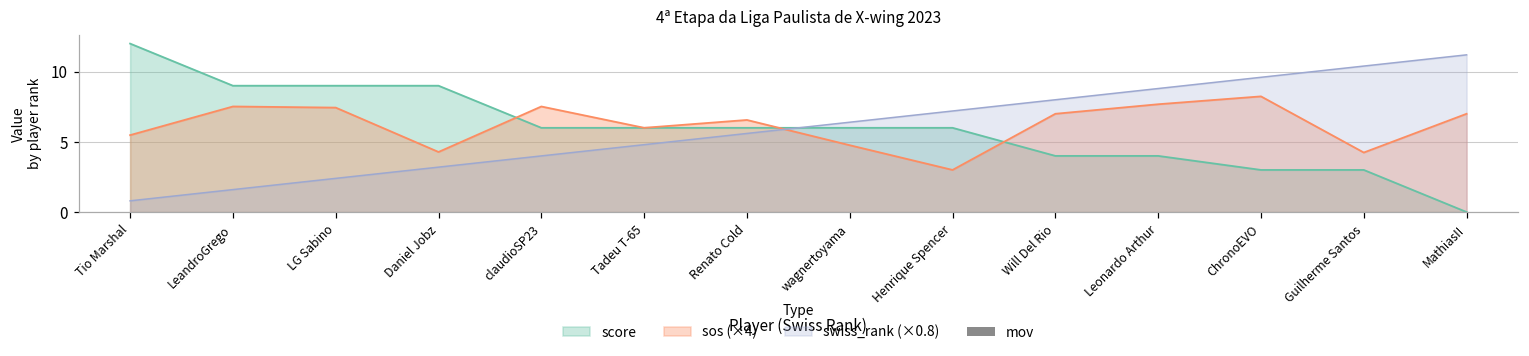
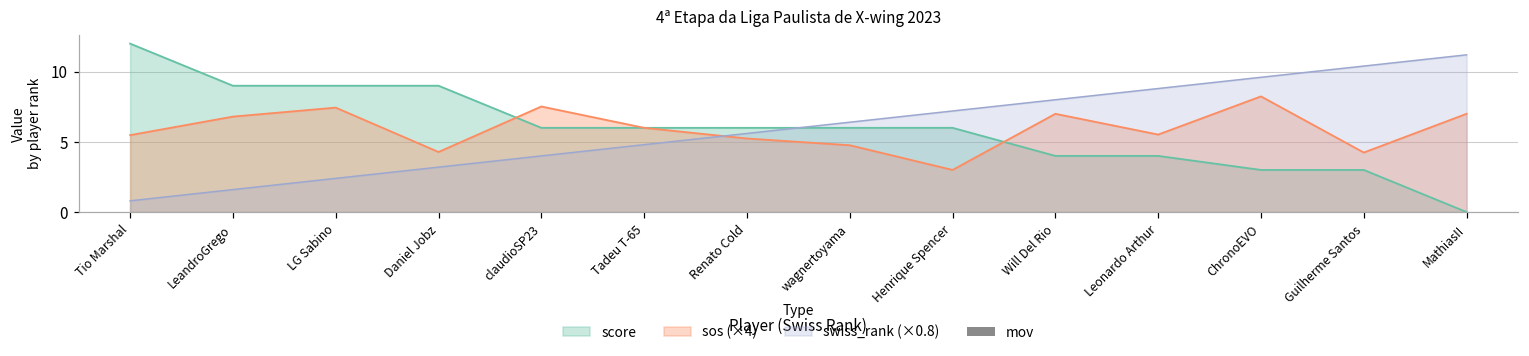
  {
    "mov": {
      "Tio Marshal": 0.0,
      "LeandroGrego": 0.0,
      "LG Sabino": 0.0,
      "Daniel Jobz": 0.0,
      "claudioSP23": 0.0,
      "Tadeu T-65": 0.0,
      "Renato Cold": 0.0,
      "wagnertoyama": 0.0,
      "Henrique Spencer": 0.0,
      "Will Del Rio": 0.0,
      "Leonardo Arthur": 0.0,
      "ChronoEVO": 0.0,
      "Guilherme Santos": 0.0,
      "MathiasII": 0.0
    },
    "sos (×4)": {
      "Tio Marshal": 5.5,
-     "LeandroGrego": 7.5,
+     "LeandroGrego": 6.8,
      "LG Sabino": 7.4,
      "Daniel Jobz": 4.3,
      "claudioSP23": 7.5,
-     "Renato Cold": 6.6,
+     "Renato Cold": 5.2,
      "wagnertoyama": 4.8,
      "Henrique Spencer": 3.0,
      "Will Del Rio": 7.0,
-     "Leonardo Arthur": 7.7,
+     "Leonardo Arthur": 5.5,
      "ChronoEVO": 8.2,
      "Guilherme Santos": 4.2,
      "MathiasII": 7.0
    }
  }
